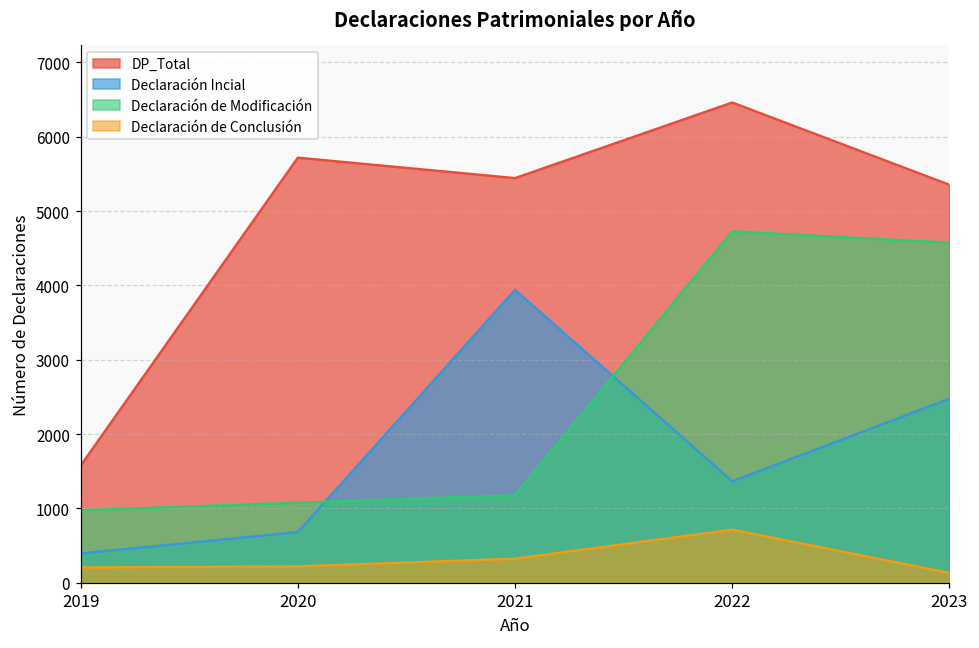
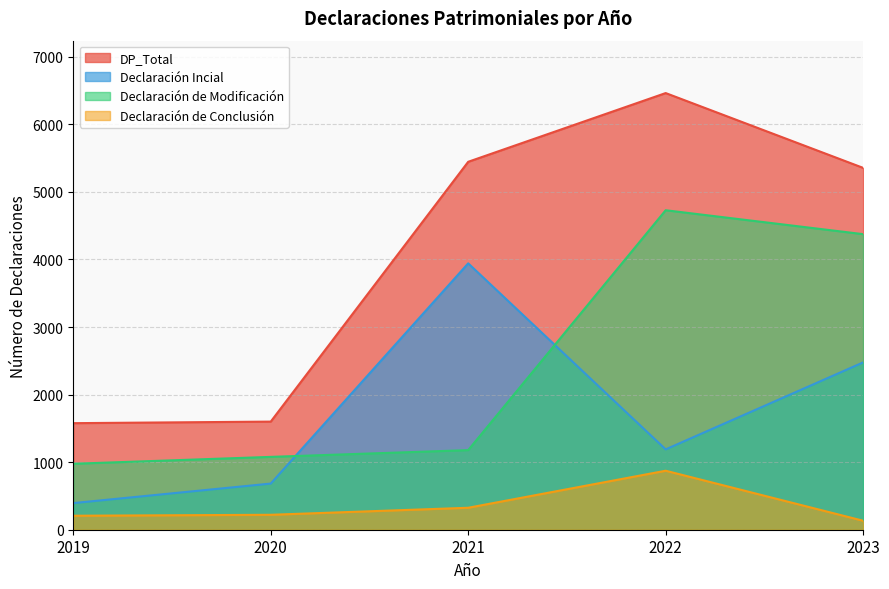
  {
    "DP_Total": {
      "2019": 1600,
-     "2020": 5700,
+     "2020": 1600,
      "2021": 5400,
      "2022": 6500,
      "2023": 5400
    },
    "Declaración Incial": {
      "2019": 400,
      "2020": 700,
      "2021": 3900,
-     "2022": 1400,
+     "2022": 1200,
      "2023": 2500
    },
    "Declaración de Modificación": {
      "2019": 1000,
      "2020": 1100,
      "2021": 1200,
      "2022": 4700,
-     "2023": 4600
+     "2023": 4400
    },
    "Declaración de Conclusión": {
      "2019": 200,
      "2020": 200,
      "2021": 300,
-     "2022": 700,
+     "2022": 900,
      "2023": 100
    }
  }
